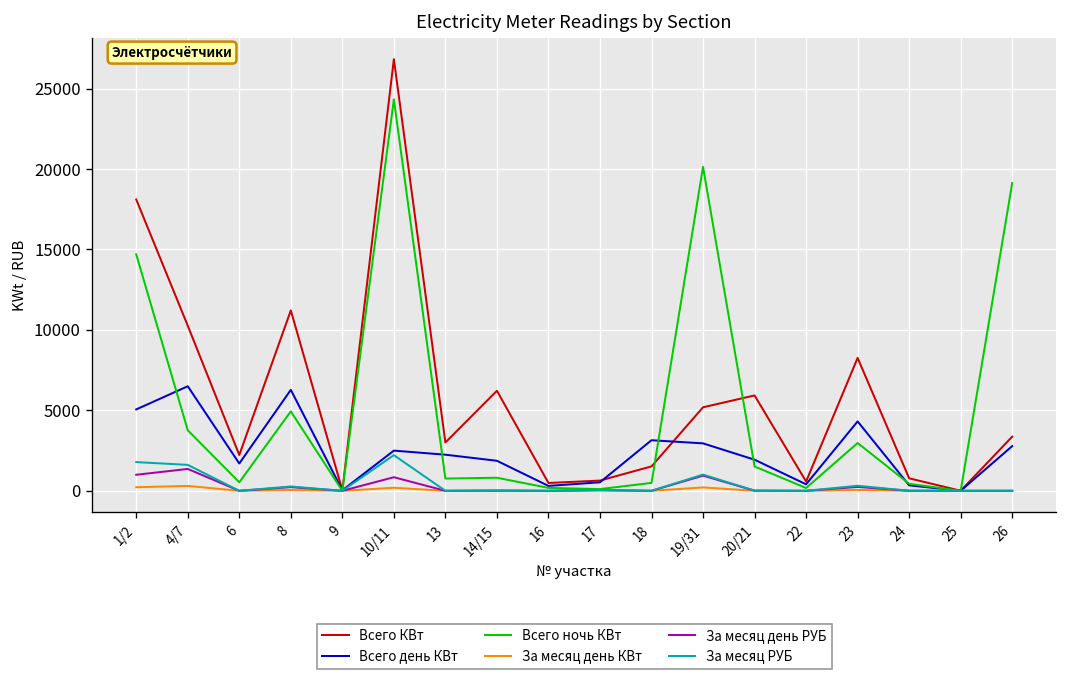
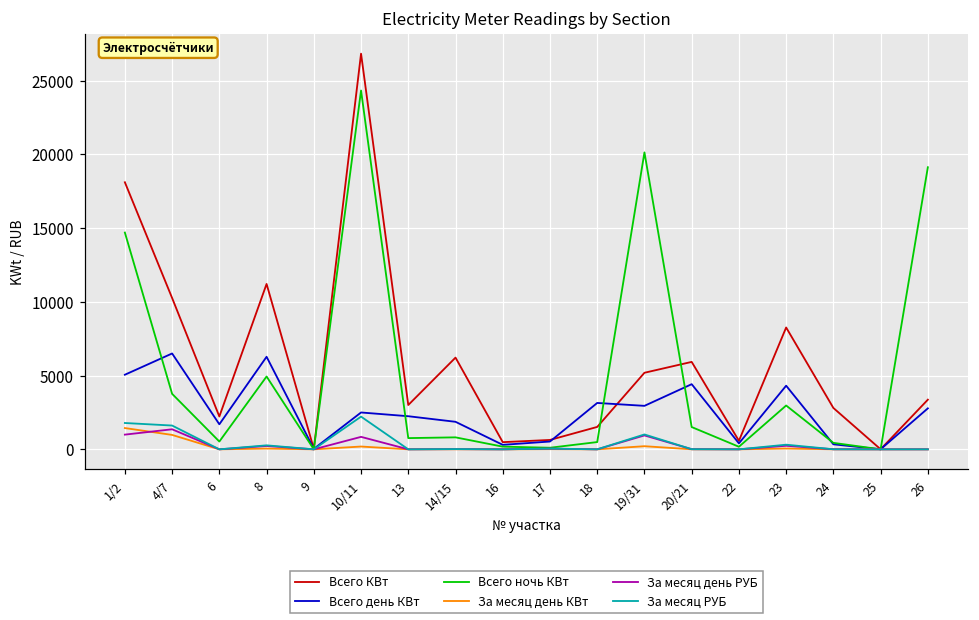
  {
    "Всего КВт": {
      "1/2": 18100,
      "4/7": 10300,
      "6": 2200,
      "8": 11200,
      "10/11": 26800,
      "13": 3000,
      "14/15": 6200,
      "18": 1500,
      "19/31": 5200,
      "20/21": 5900,
      "23": 8300,
-     "24": 800,
+     "24": 2800,
      "26": 3400
    },
    "Всего день КВт": {
      "1/2": 5100,
      "4/7": 6500,
      "6": 1700,
      "8": 6300,
      "10/11": 2500,
      "13": 2200,
      "14/15": 1900,
      "18": 3100,
      "19/31": 2900,
-     "20/21": 1900,
+     "20/21": 4400,
      "23": 4300,
      "26": 2800
    },
    "Всего ночь КВт": {
      "1/2": 14700,
      "4/7": 3800,
      "6": 500,
      "8": 4900,
      "10/11": 24300,
      "13": 800,
      "14/15": 800,
      "18": 500,
      "19/31": 20100,
      "20/21": 1500,
      "23": 3000,
      "26": 19100
    },
    "За месяц день КВт": {
-     "1/2": 200,
-     "4/7": 300,
+     "1/2": 1400,
+     "4/7": 1000,
      "10/11": 200,
      "19/31": 200
    },
    "За месяц день РУБ": {
      "1/2": 1000,
      "4/7": 1400,
      "10/11": 800
    },
    "За месяц РУБ": {
      "1/2": 1800,
      "4/7": 1600,
      "10/11": 2200
    }
  }
